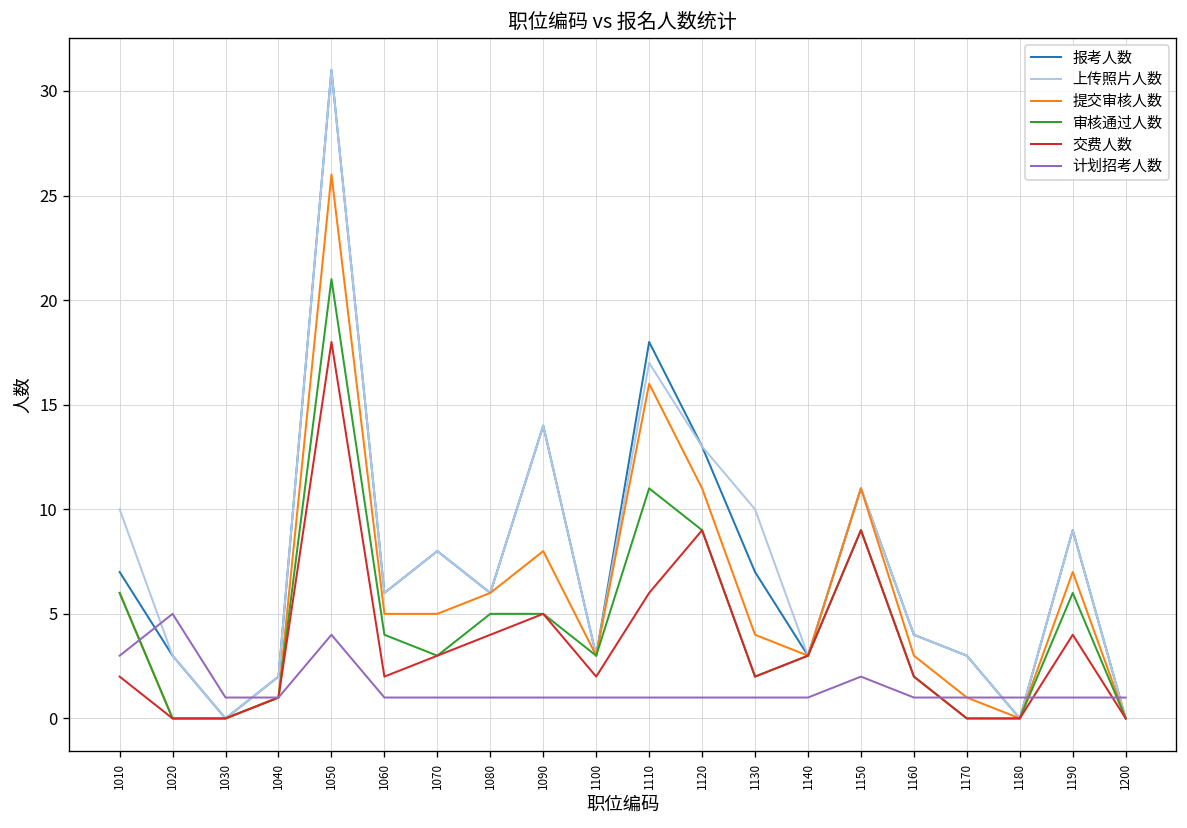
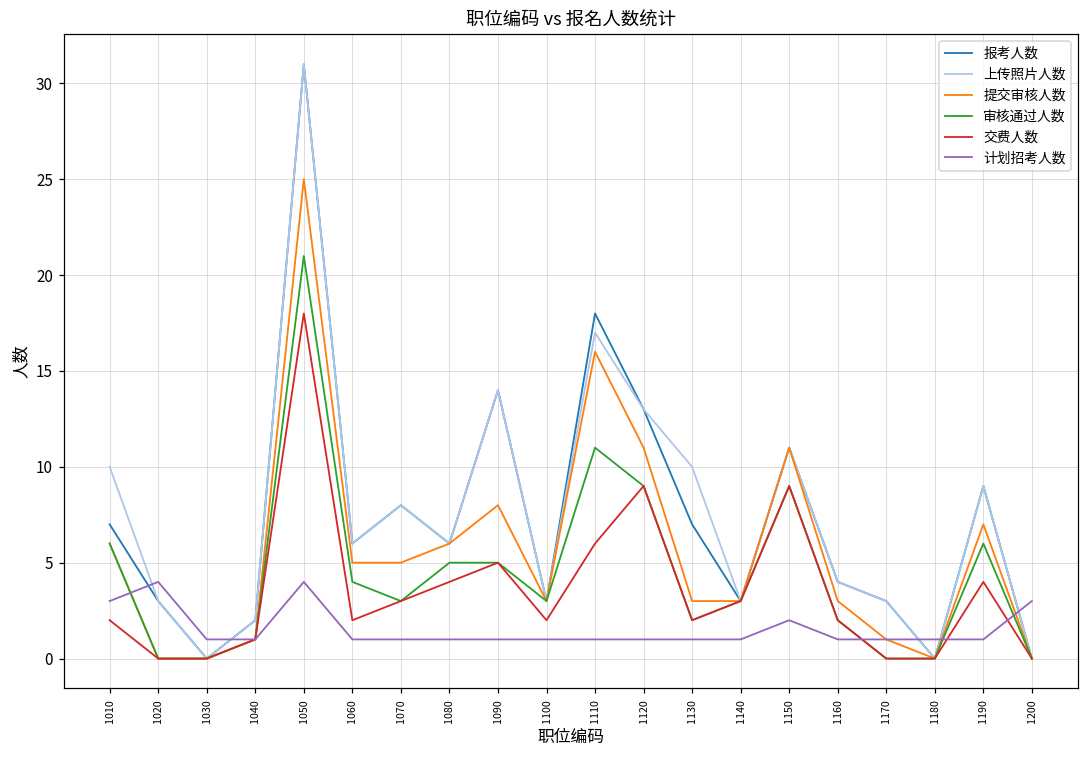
  {
    "报考人数": {
      "1010": 7,
      "1110": 18,
      "1130": 7
    },
    "上传照片人数": {
      "1010": 10,
      "1110": 17,
      "1130": 10
    },
    "提交审核人数": {
-     "1050": 26,
+     "1050": 25,
      "1060": 5,
      "1070": 5,
      "1090": 8,
      "1110": 16,
      "1120": 11,
-     "1130": 4,
+     "1130": 3,
      "1160": 3,
      "1190": 7
    },
    "审核通过人数": {
      "1050": 21,
      "1060": 4,
      "1080": 5,
      "1110": 11,
      "1190": 6
    },
    "交费人数": {
      "1010": 2,
      "1050": 18,
      "1060": 2,
      "1080": 4,
      "1100": 2,
      "1110": 6,
      "1190": 4
    },
    "计划招考人数": {
      "1010": 3,
-     "1020": 5,
+     "1020": 4,
      "1030": 1,
      "1050": 4,
      "1060": 1,
      "1070": 1,
      "1080": 1,
      "1090": 1,
      "1100": 1,
      "1110": 1,
      "1120": 1,
      "1130": 1,
      "1140": 1,
      "1150": 2,
      "1160": 1,
      "1180": 1,
      "1190": 1,
-     "1200": 1
+     "1200": 3
    }
  }
